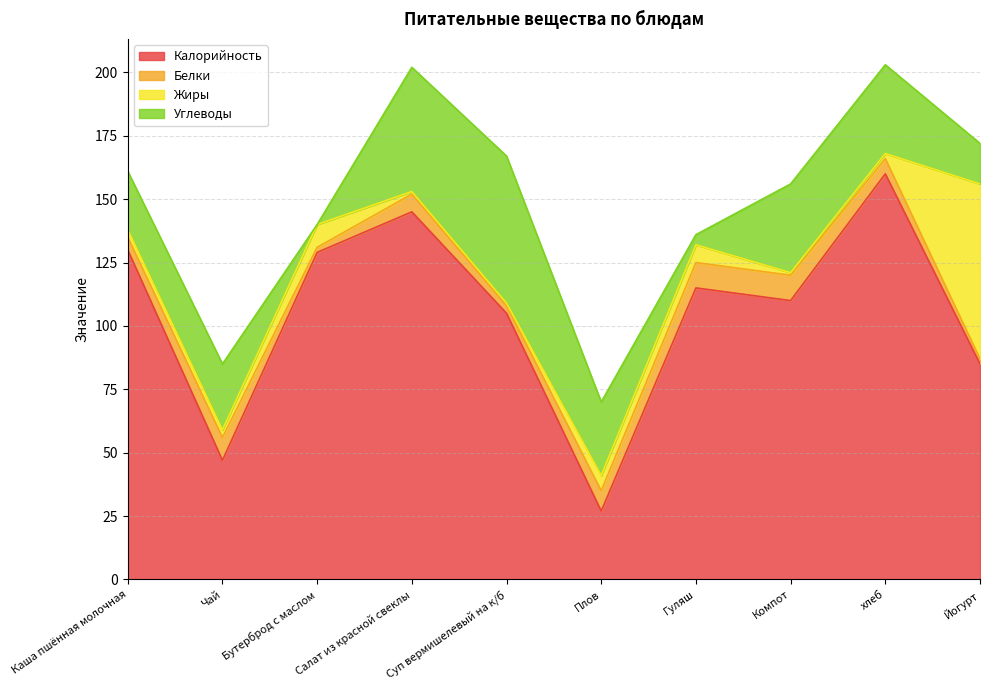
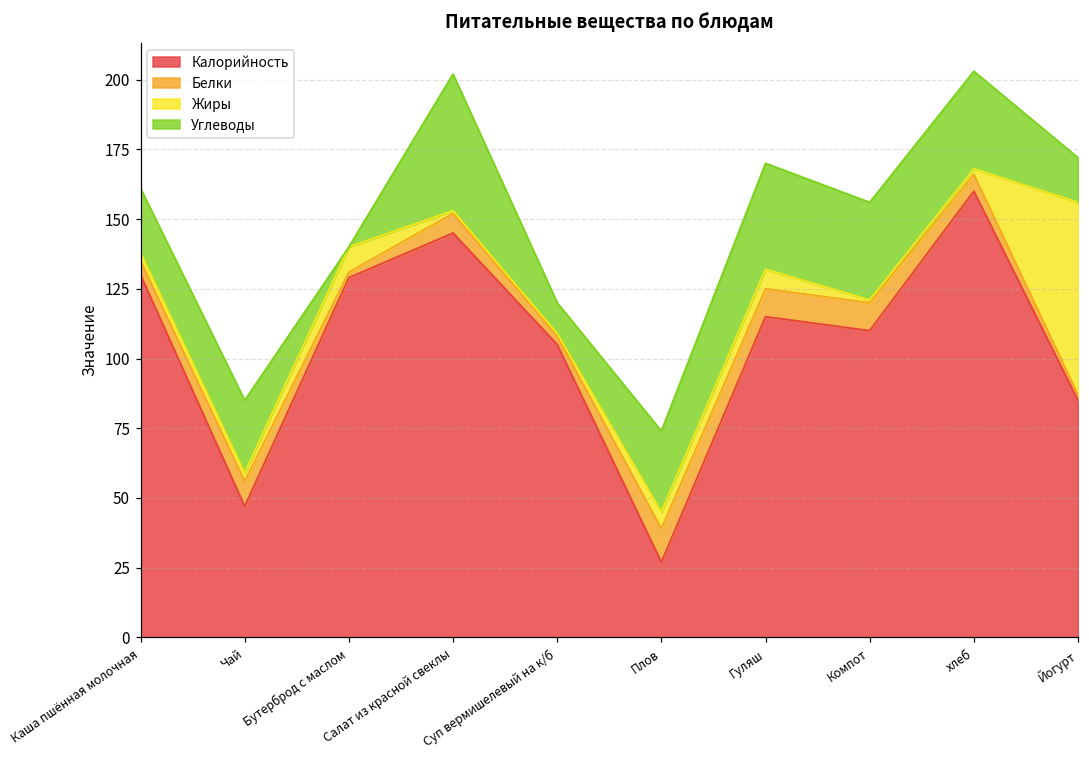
  {
    "Калорийность": {
      "Каша пшённая молочная": 130,
      "Чай": 47,
      "Бутерброд с маслом": 129,
      "Салат из красной свеклы": 145,
      "Суп вермишелевый на к/б": 105,
      "Плов": 27,
      "Гуляш": 115,
      "Компот": 110,
      "хлеб": 160,
      "Йогурт": 85
    },
    "Белки": {
      "Каша пшённая молочная": 5,
      "Чай": 9,
      "Бутерброд с маслом": 2,
      "Суп вермишелевый на к/б": 3,
-     "Плов": 8,
+     "Плов": 12,
      "Гуляш": 10,
      "хлеб": 6,
      "Йогурт": 2
    },
    "Жиры": {
      "Каша пшённая молочная": 3,
      "Чай": 3,
      "Суп вермишелевый на к/б": 1,
      "Плов": 6,
      "Гуляш": 7,
      "хлеб": 2,
      "Йогурт": 69
    },
    "Углеводы": {
      "Каша пшённая молочная": 23,
      "Чай": 26,
      "Салат из красной свеклы": 49,
-     "Суп вермишелевый на к/б": 58,
+     "Суп вермишелевый на к/б": 11,
      "Плов": 29,
-     "Гуляш": 4,
+     "Гуляш": 38,
      "Компот": 35,
      "хлеб": 35,
      "Йогурт": 16
    }
  }
